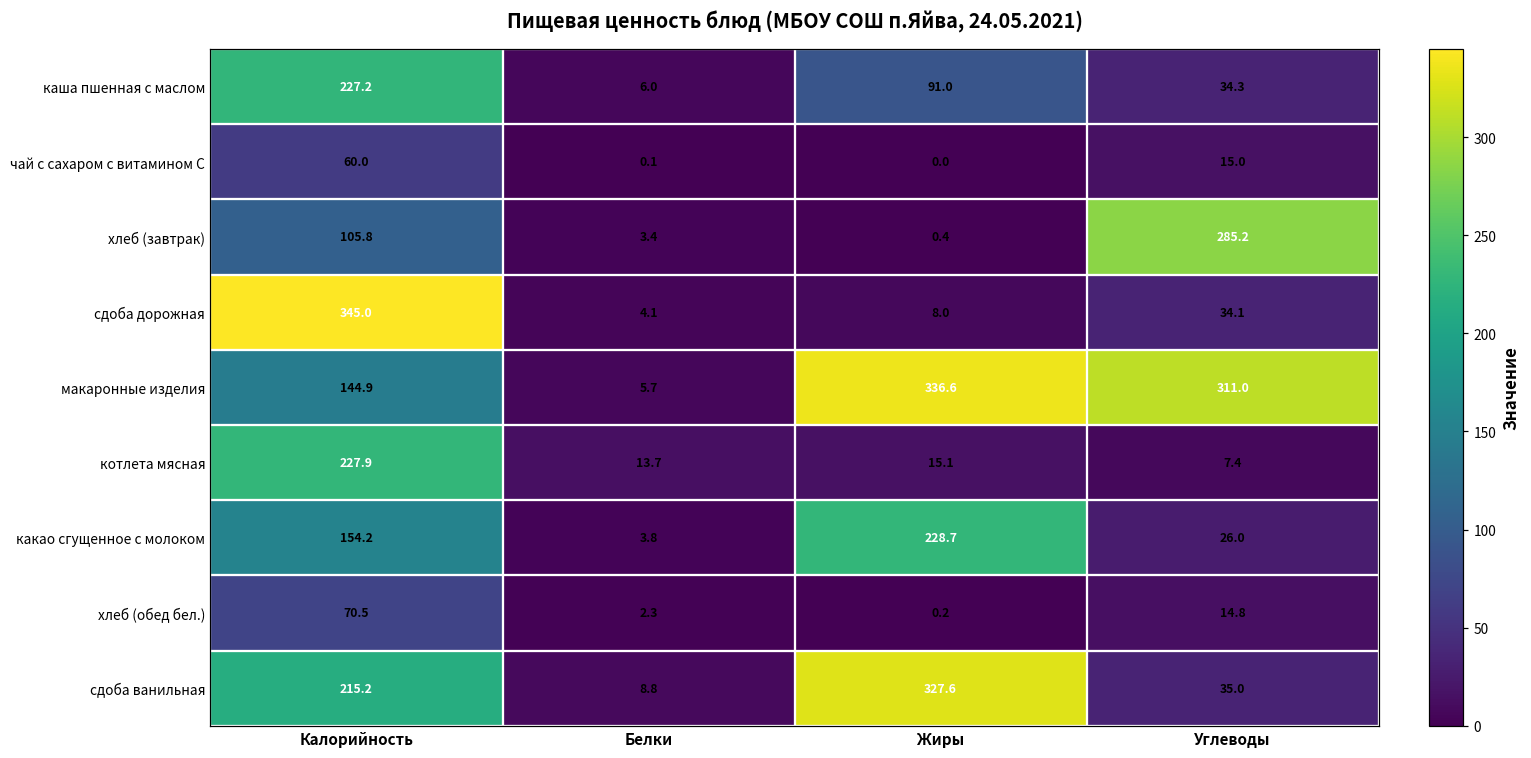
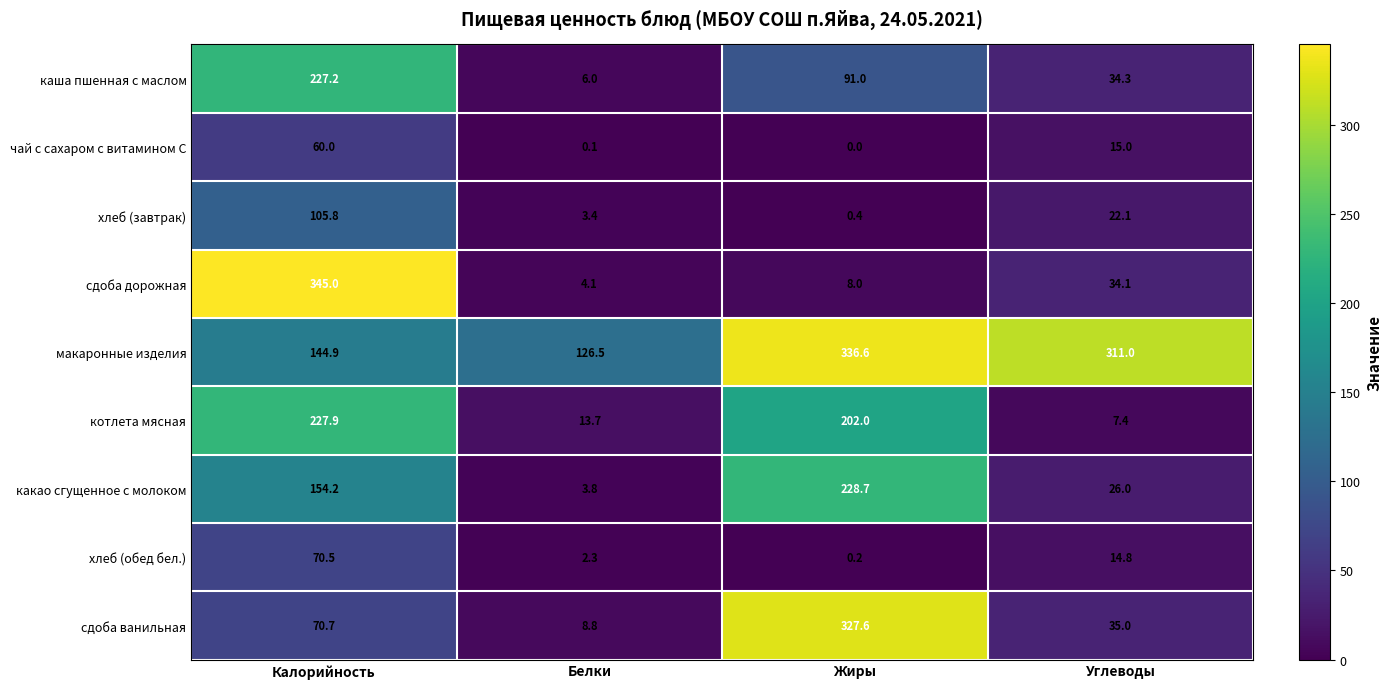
  {
    "каша пшенная с маслом": {
      "Калорийность": 227.2,
      "Белки": 6.0,
      "Жиры": 91.0,
      "Углеводы": 34.3
    },
    "чай с сахаром с витамином С": {
      "Калорийность": 60.0,
      "Белки": 0.1,
      "Жиры": 0.0,
      "Углеводы": 15.0
    },
    "хлеб (завтрак)": {
      "Калорийность": 105.8,
      "Белки": 3.4,
      "Жиры": 0.4,
-     "Углеводы": 285.2
+     "Углеводы": 22.1
    },
    "сдоба дорожная": {
      "Калорийность": 345.0,
      "Белки": 4.1,
      "Жиры": 8.0,
      "Углеводы": 34.1
    },
    "макаронные изделия": {
      "Калорийность": 144.9,
-     "Белки": 5.7,
+     "Белки": 126.5,
      "Жиры": 336.6,
      "Углеводы": 311.0
    },
    "котлета мясная": {
      "Калорийность": 227.9,
      "Белки": 13.7,
-     "Жиры": 15.1,
+     "Жиры": 202.0,
      "Углеводы": 7.4
    },
    "какао сгущенное с молоком": {
      "Калорийность": 154.2,
      "Белки": 3.8,
      "Жиры": 228.7,
      "Углеводы": 26.0
    },
    "хлеб (обед бел.)": {
      "Калорийность": 70.5,
      "Белки": 2.3,
      "Жиры": 0.2,
      "Углеводы": 14.8
    },
    "сдоба ванильная": {
-     "Калорийность": 215.2,
+     "Калорийность": 70.7,
      "Белки": 8.8,
      "Жиры": 327.6,
      "Углеводы": 35.0
    }
  }
